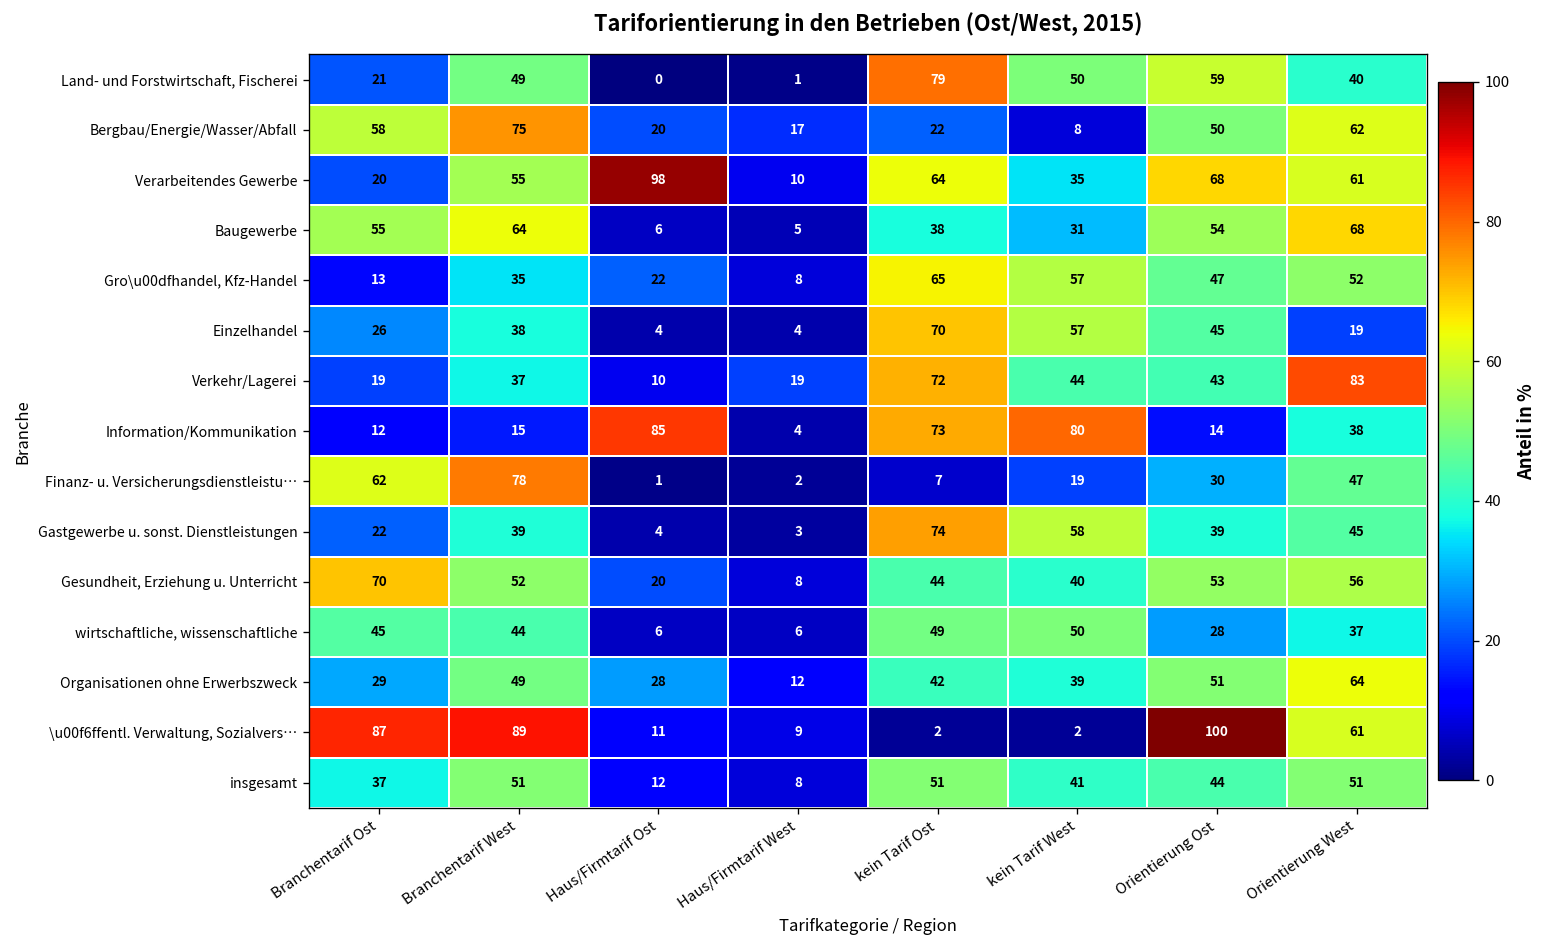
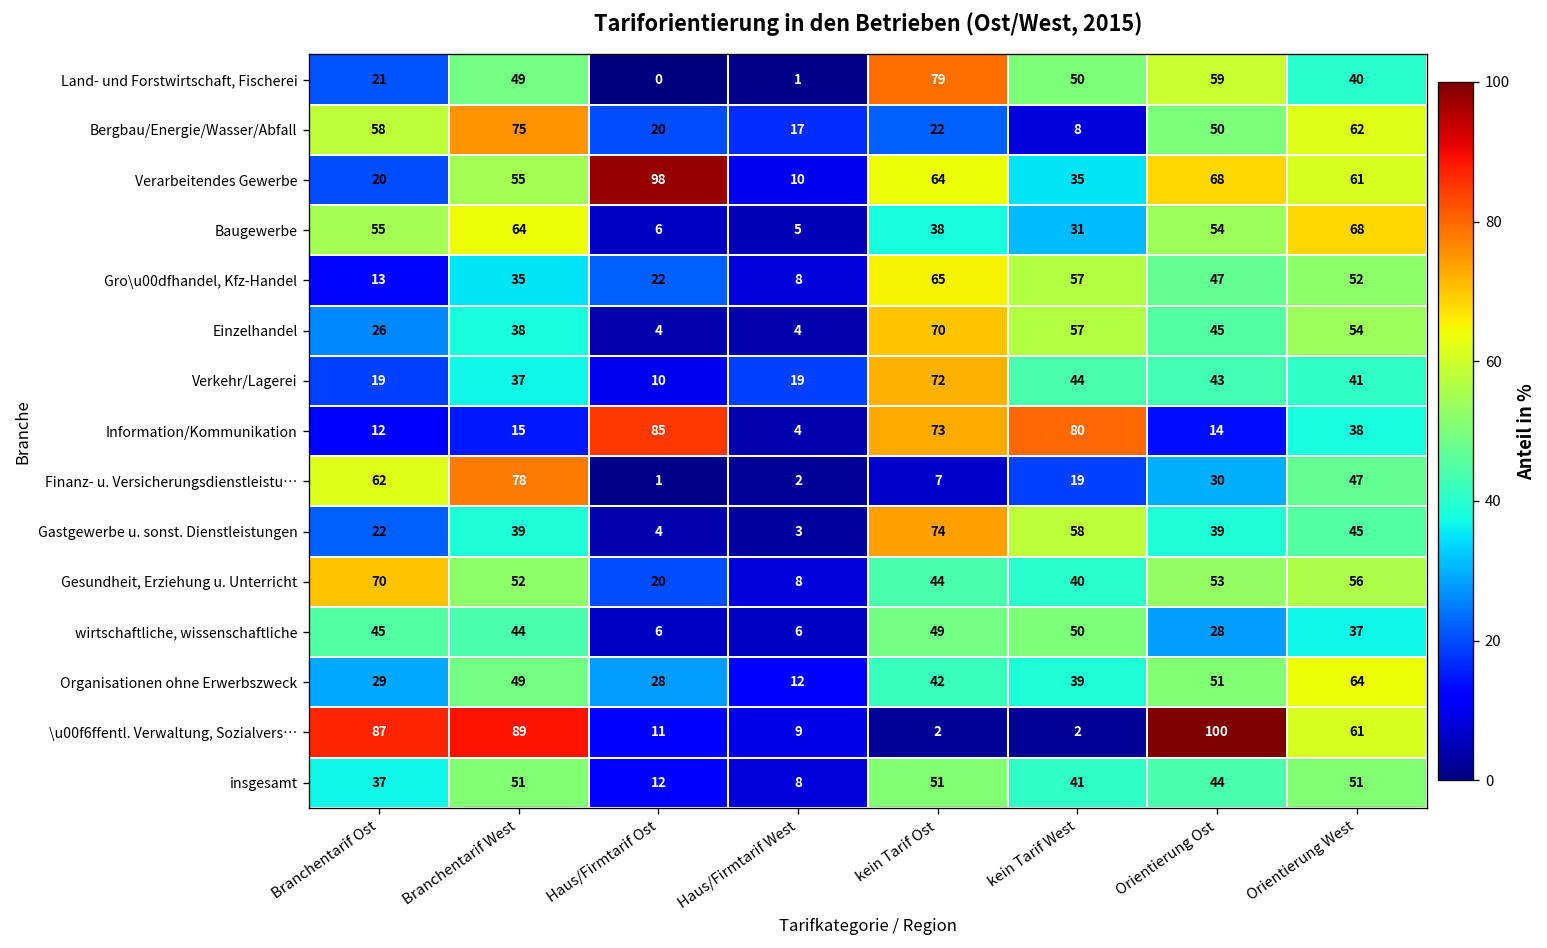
  {
    "Land- und Forstwirtschaft, Fischerei": {
      "Branchentarif Ost": 21,
      "Branchentarif West": 49,
      "Haus/Firmtarif Ost": 0,
      "Haus/Firmtarif West": 1,
      "kein Tarif Ost": 79,
      "kein Tarif West": 50,
      "Orientierung Ost": 59,
      "Orientierung West": 40
    },
    "Bergbau/Energie/Wasser/Abfall": {
      "Branchentarif Ost": 58,
      "Branchentarif West": 75,
      "Haus/Firmtarif Ost": 20,
      "Haus/Firmtarif West": 17,
      "kein Tarif Ost": 22,
      "kein Tarif West": 8,
      "Orientierung Ost": 50,
      "Orientierung West": 62
    },
    "Verarbeitendes Gewerbe": {
      "Branchentarif Ost": 20,
      "Branchentarif West": 55,
      "Haus/Firmtarif Ost": 98,
      "Haus/Firmtarif West": 10,
      "kein Tarif Ost": 64,
      "kein Tarif West": 35,
      "Orientierung Ost": 68,
      "Orientierung West": 61
    },
    "Baugewerbe": {
      "Branchentarif Ost": 55,
      "Branchentarif West": 64,
      "Haus/Firmtarif Ost": 6,
      "Haus/Firmtarif West": 5,
      "kein Tarif Ost": 38,
      "kein Tarif West": 31,
      "Orientierung Ost": 54,
      "Orientierung West": 68
    },
    "Gro\\u00dfhandel, Kfz-Handel": {
      "Branchentarif Ost": 13,
      "Branchentarif West": 35,
      "Haus/Firmtarif Ost": 22,
      "Haus/Firmtarif West": 8,
      "kein Tarif Ost": 65,
      "kein Tarif West": 57,
      "Orientierung Ost": 47,
      "Orientierung West": 52
    },
    "Einzelhandel": {
      "Branchentarif Ost": 26,
      "Branchentarif West": 38,
      "Haus/Firmtarif Ost": 4,
      "Haus/Firmtarif West": 4,
      "kein Tarif Ost": 70,
      "kein Tarif West": 57,
      "Orientierung Ost": 45,
-     "Orientierung West": 19
+     "Orientierung West": 54
    },
    "Verkehr/Lagerei": {
      "Branchentarif Ost": 19,
      "Branchentarif West": 37,
      "Haus/Firmtarif Ost": 10,
      "Haus/Firmtarif West": 19,
      "kein Tarif Ost": 72,
      "kein Tarif West": 44,
      "Orientierung Ost": 43,
-     "Orientierung West": 83
+     "Orientierung West": 41
    },
    "Information/Kommunikation": {
      "Branchentarif Ost": 12,
      "Branchentarif West": 15,
      "Haus/Firmtarif Ost": 85,
      "Haus/Firmtarif West": 4,
      "kein Tarif Ost": 73,
      "kein Tarif West": 80,
      "Orientierung Ost": 14,
      "Orientierung West": 38
    },
    "Finanz- u. Versicherungsdienstleistu…": {
      "Branchentarif Ost": 62,
      "Branchentarif West": 78,
      "Haus/Firmtarif Ost": 1,
      "Haus/Firmtarif West": 2,
      "kein Tarif Ost": 7,
      "kein Tarif West": 19,
      "Orientierung Ost": 30,
      "Orientierung West": 47
    },
    "Gastgewerbe u. sonst. Dienstleistungen": {
      "Branchentarif Ost": 22,
      "Branchentarif West": 39,
      "Haus/Firmtarif Ost": 4,
      "Haus/Firmtarif West": 3,
      "kein Tarif Ost": 74,
      "kein Tarif West": 58,
      "Orientierung Ost": 39,
      "Orientierung West": 45
    },
    "Gesundheit, Erziehung u. Unterricht": {
      "Branchentarif Ost": 70,
      "Branchentarif West": 52,
      "Haus/Firmtarif Ost": 20,
      "Haus/Firmtarif West": 8,
      "kein Tarif Ost": 44,
      "kein Tarif West": 40,
      "Orientierung Ost": 53,
      "Orientierung West": 56
    },
    "wirtschaftliche, wissenschaftliche": {
      "Branchentarif Ost": 45,
      "Branchentarif West": 44,
      "Haus/Firmtarif Ost": 6,
      "Haus/Firmtarif West": 6,
      "kein Tarif Ost": 49,
      "kein Tarif West": 50,
      "Orientierung Ost": 28,
      "Orientierung West": 37
    },
    "Organisationen ohne Erwerbszweck": {
      "Branchentarif Ost": 29,
      "Branchentarif West": 49,
      "Haus/Firmtarif Ost": 28,
      "Haus/Firmtarif West": 12,
      "kein Tarif Ost": 42,
      "kein Tarif West": 39,
      "Orientierung Ost": 51,
      "Orientierung West": 64
    },
    "\\u00f6ffentl. Verwaltung, Sozialvers…": {
      "Branchentarif Ost": 87,
      "Branchentarif West": 89,
      "Haus/Firmtarif Ost": 11,
      "Haus/Firmtarif West": 9,
      "kein Tarif Ost": 2,
      "kein Tarif West": 2,
      "Orientierung Ost": 100,
      "Orientierung West": 61
    },
    "insgesamt": {
      "Branchentarif Ost": 37,
      "Branchentarif West": 51,
      "Haus/Firmtarif Ost": 12,
      "Haus/Firmtarif West": 8,
      "kein Tarif Ost": 51,
      "kein Tarif West": 41,
      "Orientierung Ost": 44,
      "Orientierung West": 51
    }
  }
